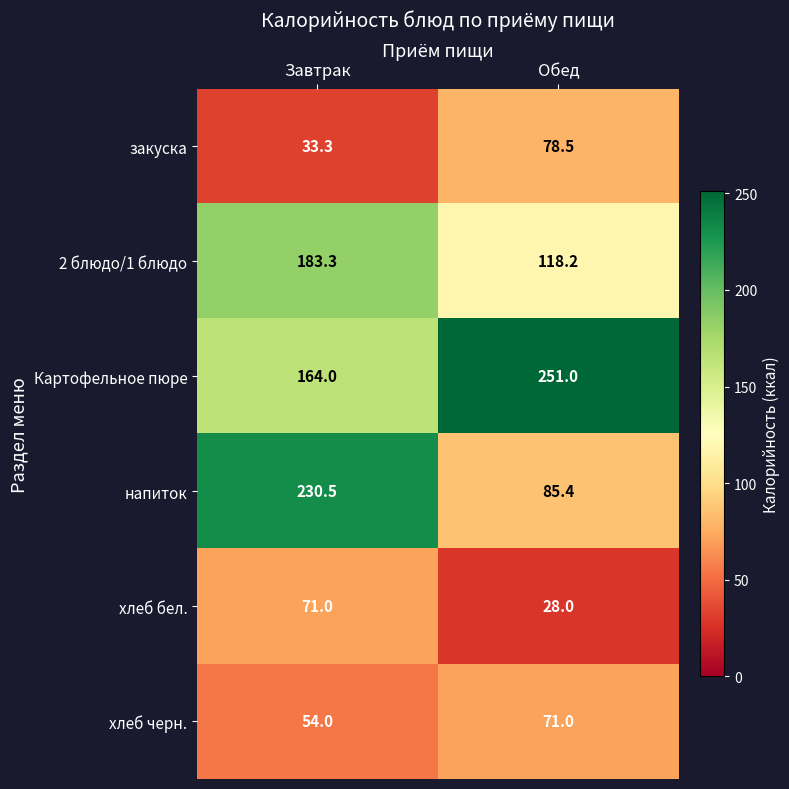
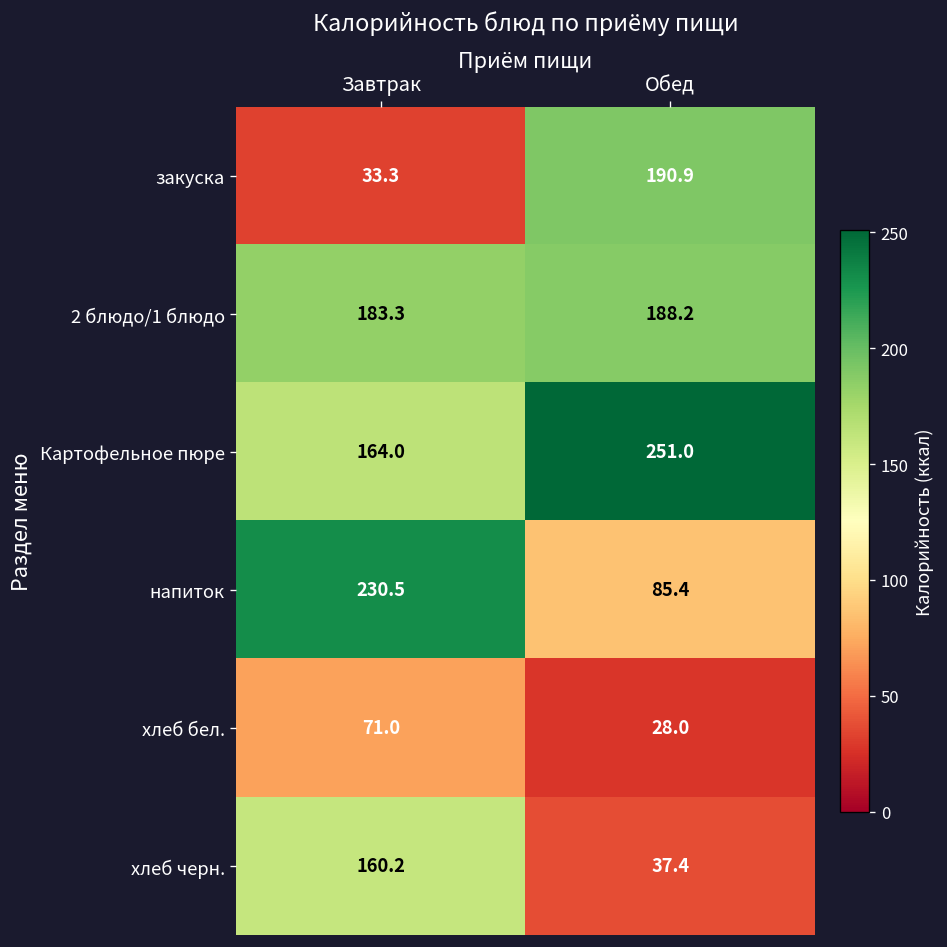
  {
    "закуска": {
      "Завтрак": 33.3,
-     "Обед": 78.5
+     "Обед": 190.9
    },
    "2 блюдо/1 блюдо": {
      "Завтрак": 183.3,
-     "Обед": 118.2
+     "Обед": 188.2
    },
    "Картофельное пюре": {
      "Завтрак": 164.0,
      "Обед": 251.0
    },
    "напиток": {
      "Завтрак": 230.5,
      "Обед": 85.4
    },
    "хлеб бел.": {
      "Завтрак": 71.0,
      "Обед": 28.0
    },
    "хлеб черн.": {
-     "Завтрак": 54.0,
-     "Обед": 71.0
+     "Завтрак": 160.2,
+     "Обед": 37.4
    }
  }
